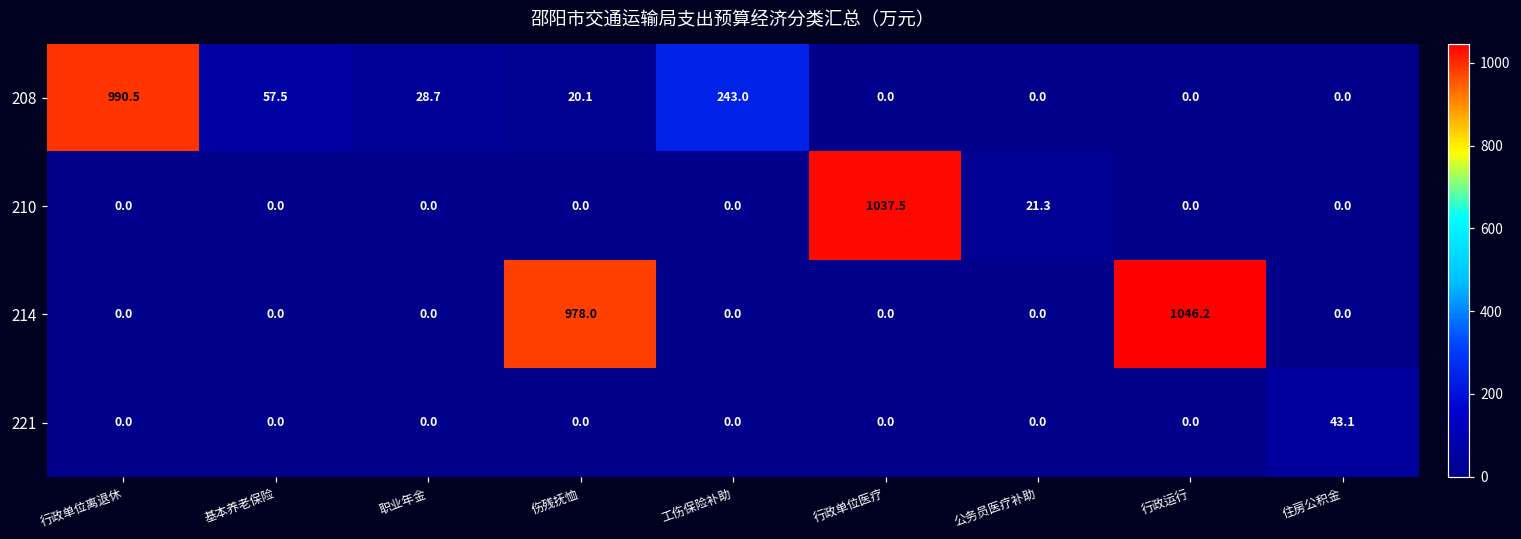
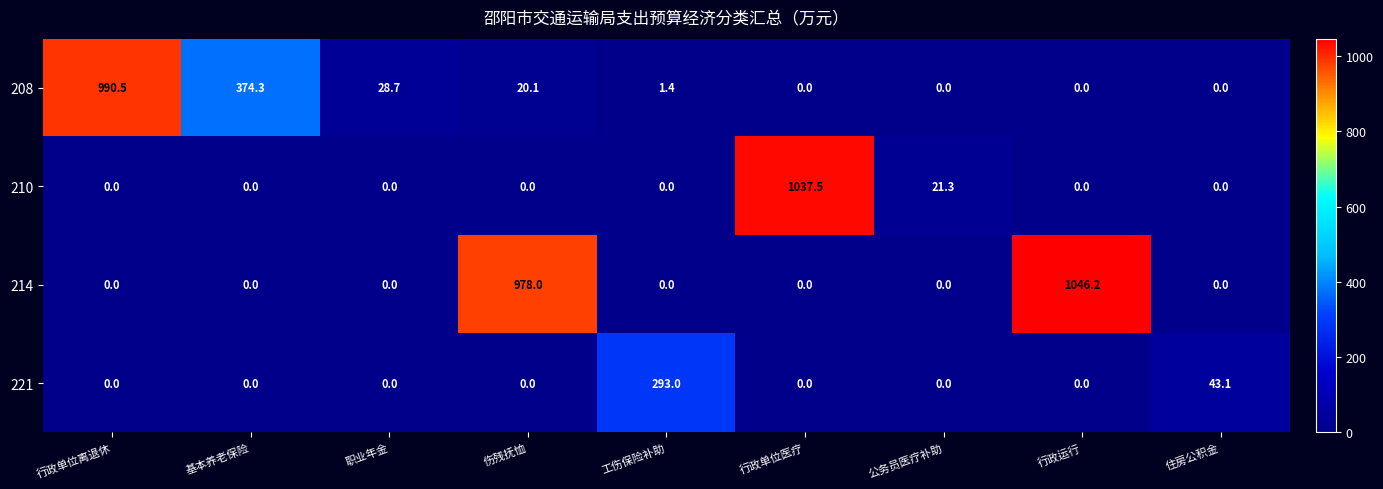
  {
    "208": {
      "行政单位离退休": 990.5,
-     "基本养老保险": 57.5,
+     "基本养老保险": 374.3,
      "职业年金": 28.7,
      "伤残抚恤": 20.1,
-     "工伤保险补助": 243.0,
+     "工伤保险补助": 1.4,
      "行政单位医疗": 0.0,
      "公务员医疗补助": 0.0,
      "行政运行": 0.0,
      "住房公积金": 0.0
    },
    "210": {
      "行政单位离退休": 0.0,
      "基本养老保险": 0.0,
      "职业年金": 0.0,
      "伤残抚恤": 0.0,
      "工伤保险补助": 0.0,
      "行政单位医疗": 1037.5,
      "公务员医疗补助": 21.3,
      "行政运行": 0.0,
      "住房公积金": 0.0
    },
    "214": {
      "行政单位离退休": 0.0,
      "基本养老保险": 0.0,
      "职业年金": 0.0,
      "伤残抚恤": 978.0,
      "工伤保险补助": 0.0,
      "行政单位医疗": 0.0,
      "公务员医疗补助": 0.0,
      "行政运行": 1046.2,
      "住房公积金": 0.0
    },
    "221": {
      "行政单位离退休": 0.0,
      "基本养老保险": 0.0,
      "职业年金": 0.0,
      "伤残抚恤": 0.0,
-     "工伤保险补助": 0.0,
+     "工伤保险补助": 293.0,
      "行政单位医疗": 0.0,
      "公务员医疗补助": 0.0,
      "行政运行": 0.0,
      "住房公积金": 43.1
    }
  }
